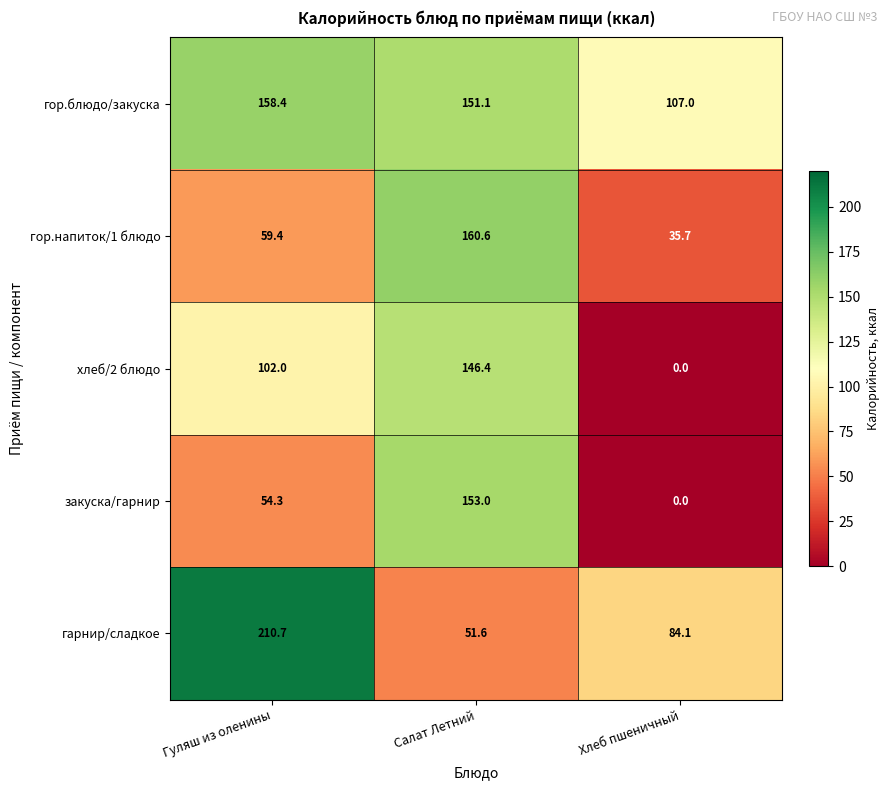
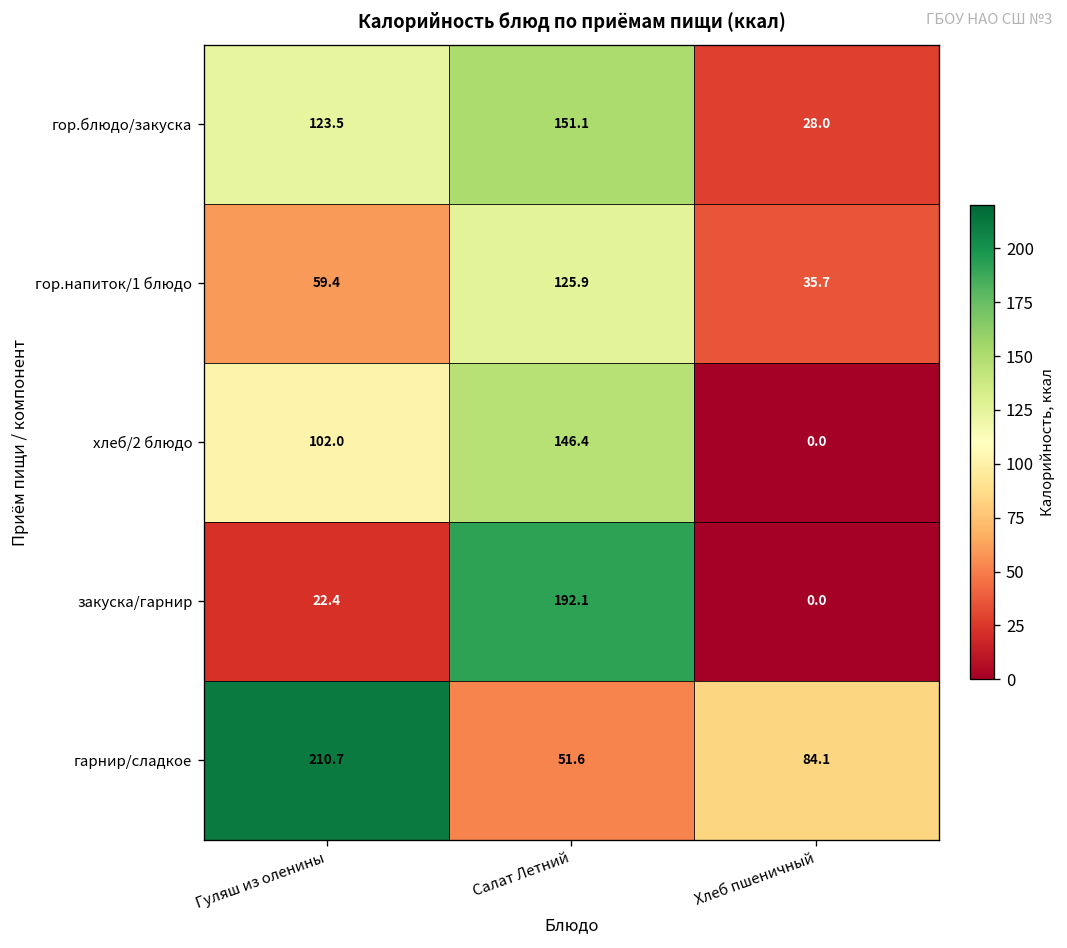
  {
    "гор.блюдо/закуска": {
-     "Гуляш из оленины": 158.4,
+     "Гуляш из оленины": 123.5,
      "Салат Летний": 151.1,
-     "Хлеб пшеничный": 107.0
+     "Хлеб пшеничный": 28.0
    },
    "гор.напиток/1 блюдо": {
      "Гуляш из оленины": 59.4,
-     "Салат Летний": 160.6,
+     "Салат Летний": 125.9,
      "Хлеб пшеничный": 35.7
    },
    "хлеб/2 блюдо": {
      "Гуляш из оленины": 102.0,
      "Салат Летний": 146.4,
      "Хлеб пшеничный": 0.0
    },
    "закуска/гарнир": {
-     "Гуляш из оленины": 54.3,
-     "Салат Летний": 153.0,
+     "Гуляш из оленины": 22.4,
+     "Салат Летний": 192.1,
      "Хлеб пшеничный": 0.0
    },
    "гарнир/сладкое": {
      "Гуляш из оленины": 210.7,
      "Салат Летний": 51.6,
      "Хлеб пшеничный": 84.1
    }
  }
